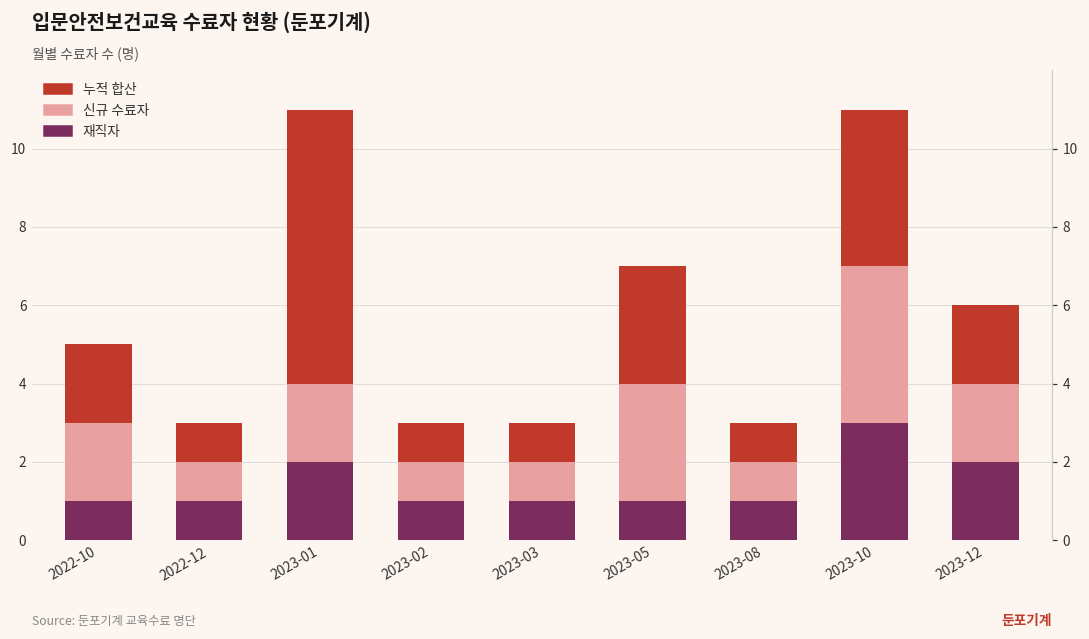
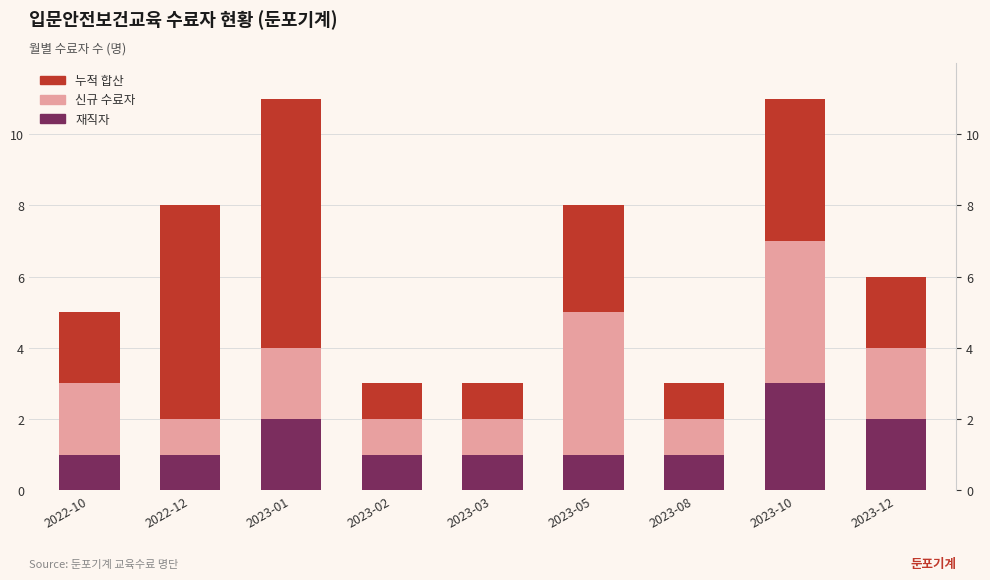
  {
    "재직자": {
      "2022-10": 1,
      "2022-12": 1,
      "2023-01": 2,
      "2023-02": 1,
      "2023-03": 1,
      "2023-05": 1,
      "2023-08": 1,
      "2023-10": 3,
      "2023-12": 2
    },
    "신규 수료자": {
      "2022-10": 2,
      "2022-12": 1,
      "2023-01": 2,
      "2023-02": 1,
      "2023-03": 1,
-     "2023-05": 3,
+     "2023-05": 4,
      "2023-08": 1,
      "2023-10": 4,
      "2023-12": 2
    },
    "누적 합산": {
      "2022-10": 2,
-     "2022-12": 1,
+     "2022-12": 6,
      "2023-01": 7,
      "2023-02": 1,
      "2023-03": 1,
      "2023-05": 3,
      "2023-08": 1,
      "2023-10": 4,
      "2023-12": 2
    }
  }
